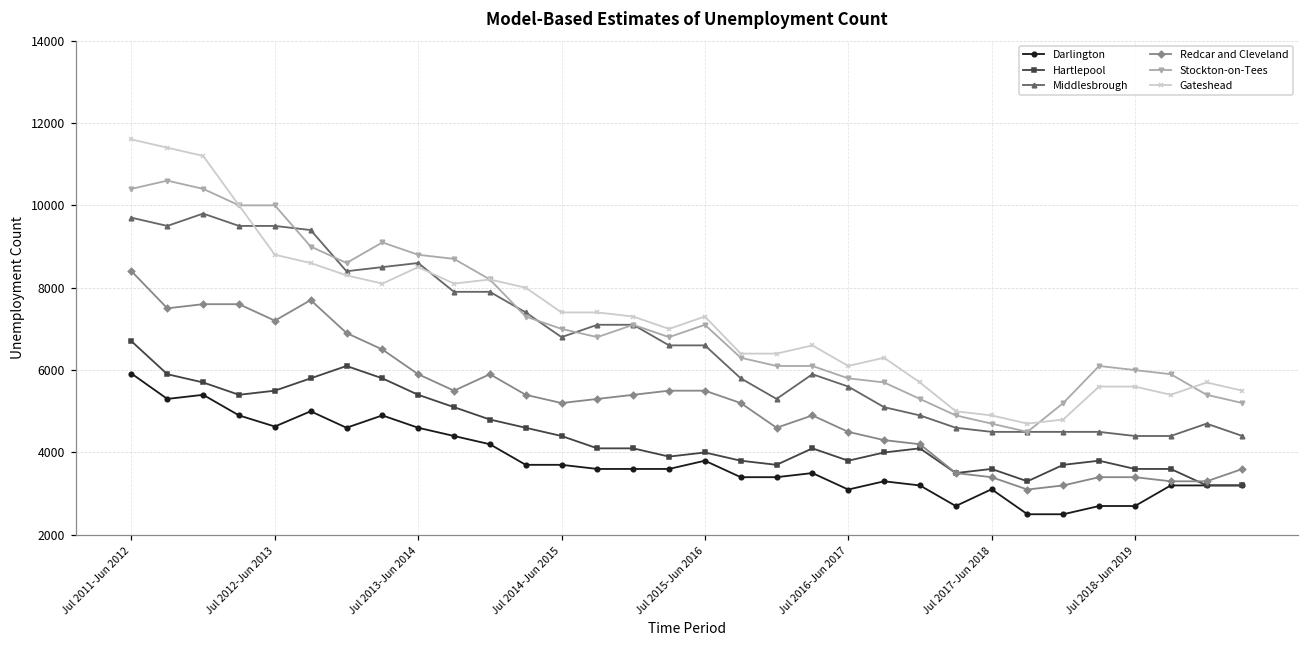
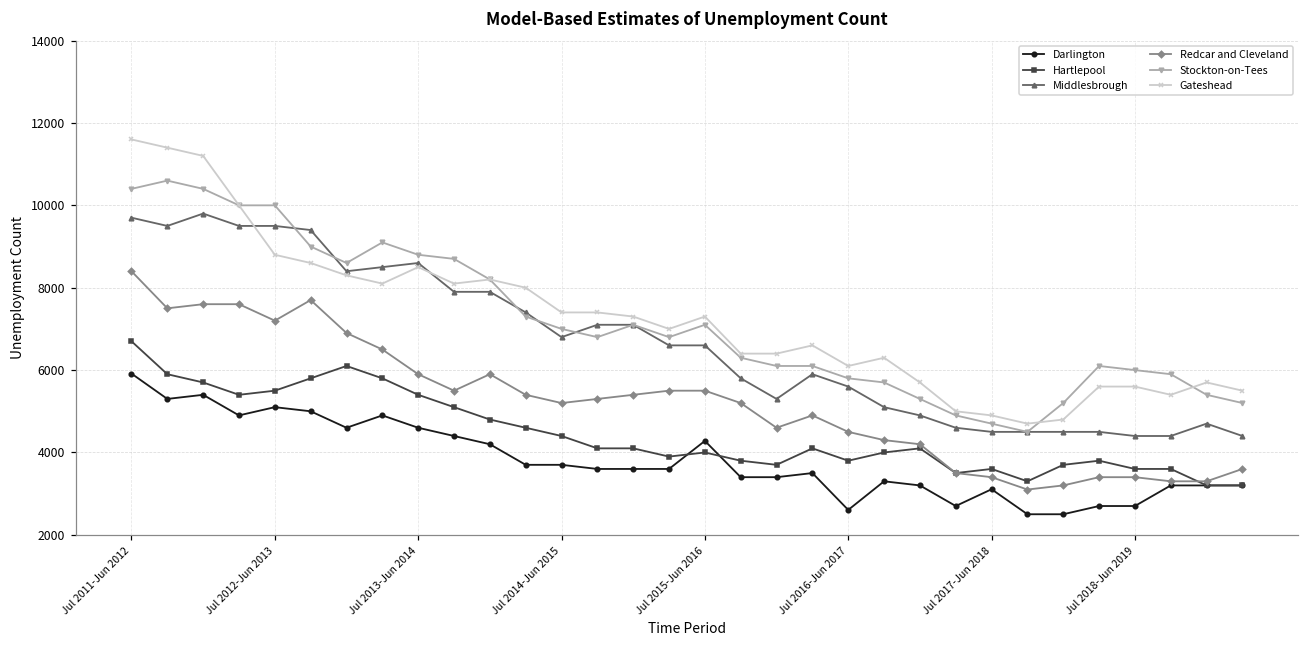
  {
    "Darlington": {
      "Jul 2011-Jun 2012": 5900,
-     "Jul 2012-Jun 2013": 4600,
+     "Jul 2012-Jun 2013": 5100,
      "Jul 2013-Jun 2014": 4600,
      "Jul 2014-Jun 2015": 3700,
-     "Jul 2015-Jun 2016": 3800,
-     "Jul 2016-Jun 2017": 3100,
+     "Jul 2015-Jun 2016": 4300,
+     "Jul 2016-Jun 2017": 2600,
      "Jul 2017-Jun 2018": 3100,
      "Jul 2018-Jun 2019": 2700
    }
  }
